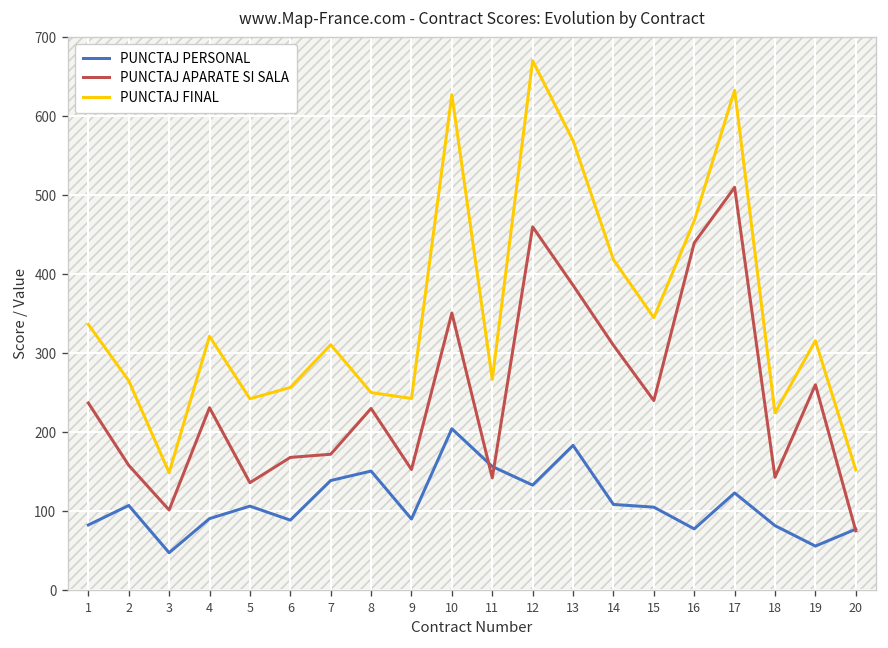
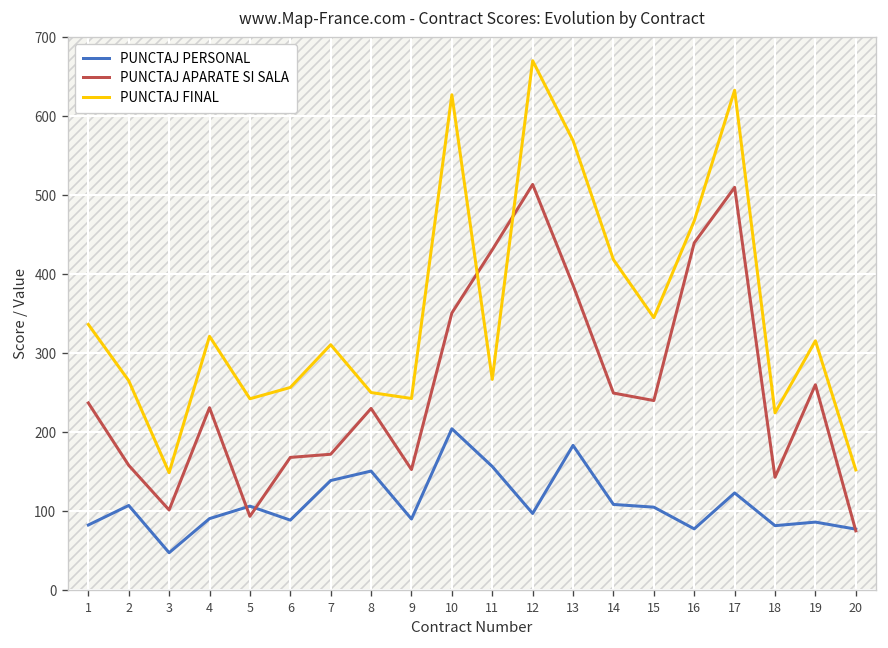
  {
    "PUNCTAJ PERSONAL": {
      "1": 80,
      "2": 110,
      "3": 50,
      "4": 90,
      "5": 110,
      "6": 90,
      "7": 140,
      "8": 150,
      "9": 90,
      "10": 200,
      "11": 160,
-     "12": 130,
+     "12": 100,
      "13": 180,
      "14": 110,
      "15": 110,
      "16": 80,
      "17": 120,
      "18": 80,
-     "19": 60
+     "19": 90
    },
    "PUNCTAJ APARATE SI SALA": {
      "1": 240,
      "2": 160,
      "3": 100,
      "4": 230,
-     "5": 140,
+     "5": 90,
      "6": 170,
      "7": 170,
      "8": 230,
      "9": 150,
      "10": 350,
-     "11": 140,
-     "12": 460,
+     "11": 430,
+     "12": 510,
      "13": 390,
-     "14": 310,
+     "14": 250,
      "15": 240,
      "16": 440,
      "17": 510,
      "18": 140,
      "19": 260
    },
    "PUNCTAJ FINAL": {
      "1": 340,
      "2": 270,
      "3": 150,
      "4": 320,
      "5": 240,
      "6": 260,
      "7": 310,
      "8": 250,
      "9": 240,
      "10": 630,
      "11": 270,
      "12": 670,
      "13": 570,
      "14": 420,
      "15": 350,
      "16": 470,
      "17": 630,
      "18": 220,
      "19": 320,
      "20": 150
    }
  }
